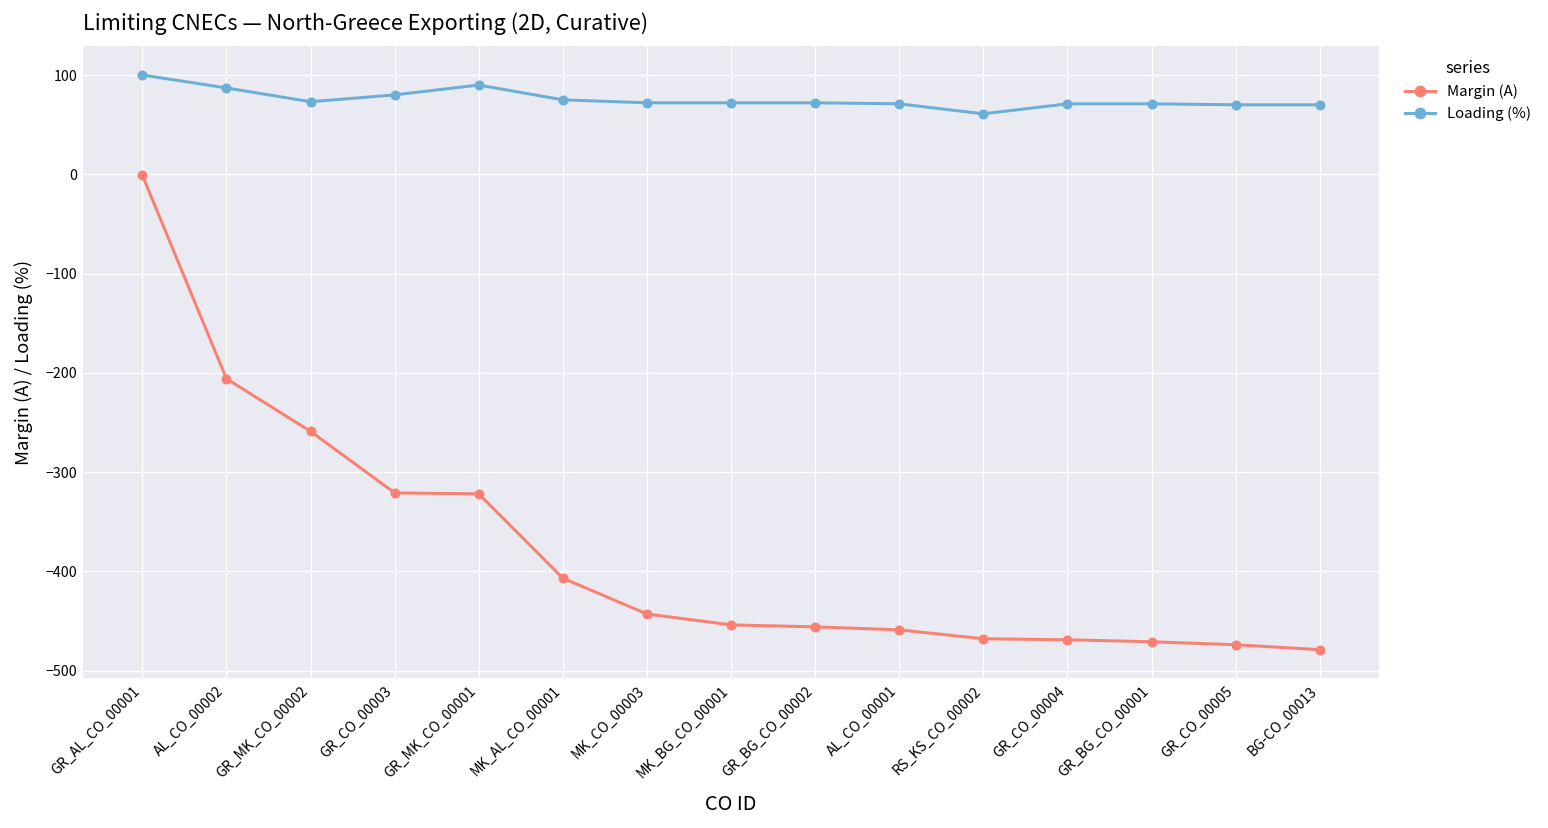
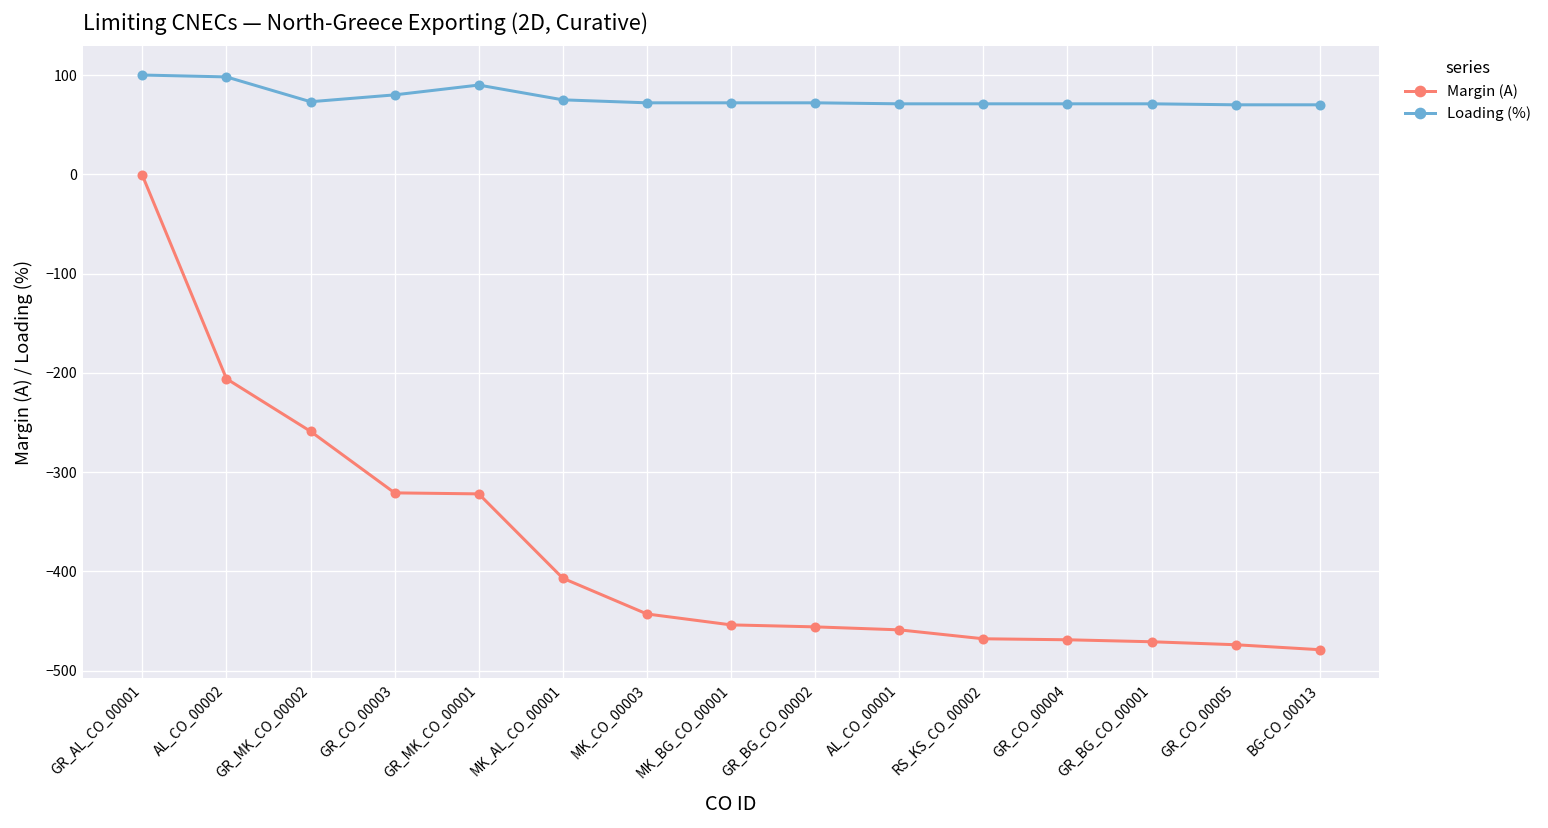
  {
    "Margin (A)": {
      "GR_AL_CO_00001": 0,
      "AL_CO_00002": -210,
      "GR_MK_CO_00002": -260,
      "GR_CO_00003": -320,
      "GR_MK_CO_00001": -320,
      "MK_AL_CO_00001": -410,
      "MK_CO_00003": -440,
      "MK_BG_CO_00001": -450,
      "GR_BG_CO_00002": -460,
      "AL_CO_00001": -460,
      "RS_KS_CO_00002": -470,
      "GR_CO_00004": -470,
      "GR_BG_CO_00001": -470,
      "GR_CO_00005": -470,
      "BG-CO_00013": -480
    },
    "Loading (%)": {
      "GR_AL_CO_00001": 100,
-     "AL_CO_00002": 90,
+     "AL_CO_00002": 100,
      "GR_MK_CO_00002": 70,
      "GR_CO_00003": 80,
      "GR_MK_CO_00001": 90,
      "MK_AL_CO_00001": 80,
      "MK_CO_00003": 70,
      "MK_BG_CO_00001": 70,
      "GR_BG_CO_00002": 70,
      "AL_CO_00001": 70,
-     "RS_KS_CO_00002": 60,
+     "RS_KS_CO_00002": 70,
      "GR_CO_00004": 70,
      "GR_BG_CO_00001": 70,
      "GR_CO_00005": 70,
      "BG-CO_00013": 70
    }
  }
